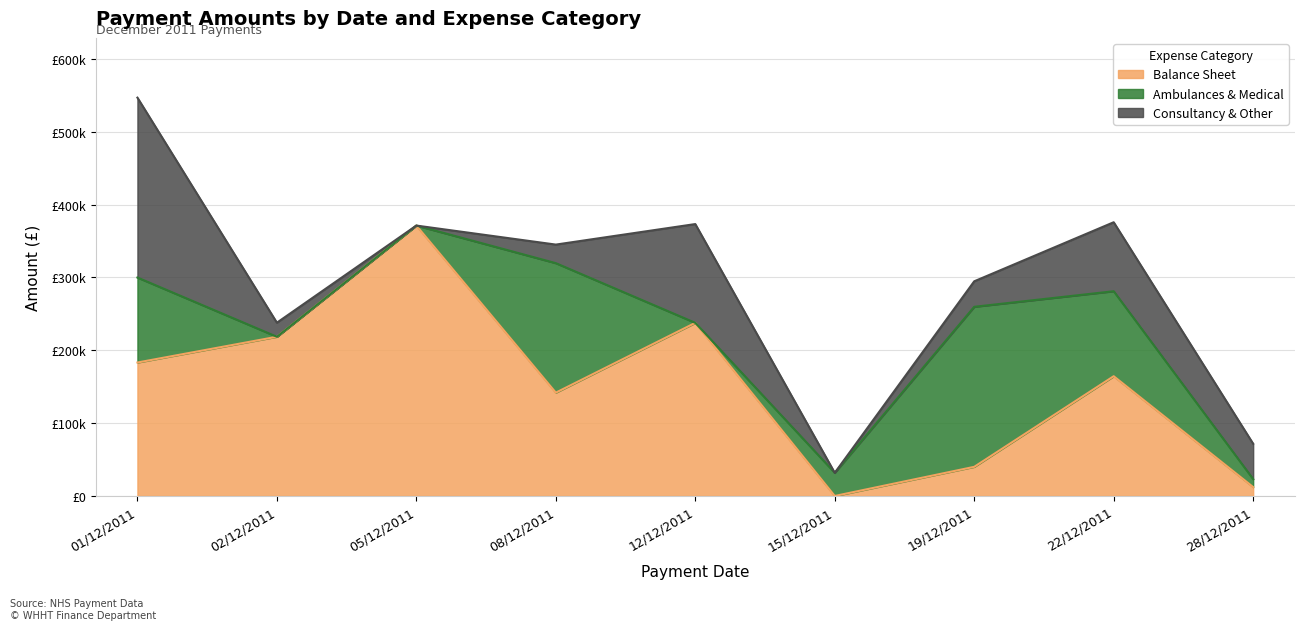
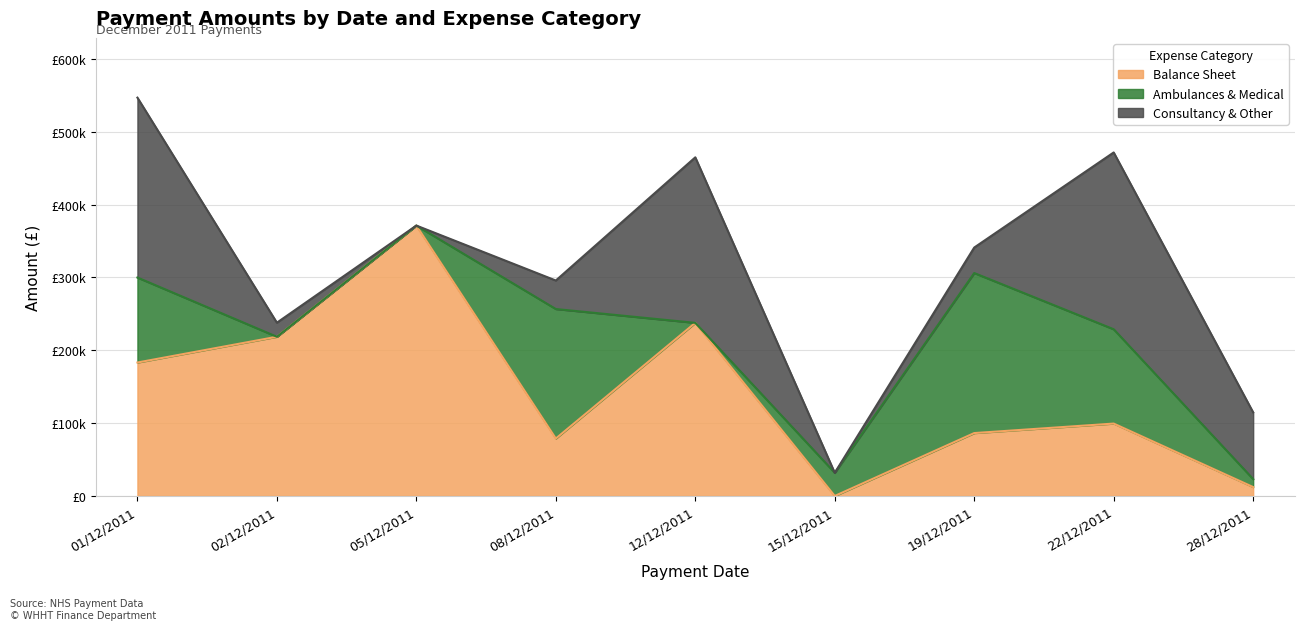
  {
    "Balance Sheet": {
      "01/12/2011": "£180000",
-     "08/12/2011": "£140000",
+     "08/12/2011": "£80000",
      "15/12/2011": "£0",
-     "19/12/2011": "£40000",
-     "22/12/2011": "£160000",
+     "19/12/2011": "£90000",
+     "22/12/2011": "£100000",
      "28/12/2011": "£10000"
    },
    "Ambulances & Medical": {
      "01/12/2011": "£120000",
      "08/12/2011": "£180000",
      "19/12/2011": "£220000",
-     "22/12/2011": "£120000",
+     "22/12/2011": "£130000",
      "28/12/2011": "£10000"
    },
    "Consultancy & Other": {
      "01/12/2011": "£250000",
      "02/12/2011": "£20000",
-     "08/12/2011": "£30000",
-     "12/12/2011": "£140000",
+     "08/12/2011": "£40000",
+     "12/12/2011": "£230000",
      "19/12/2011": "£40000",
-     "22/12/2011": "£90000",
-     "28/12/2011": "£50000"
+     "22/12/2011": "£240000",
+     "28/12/2011": "£90000"
    }
  }
